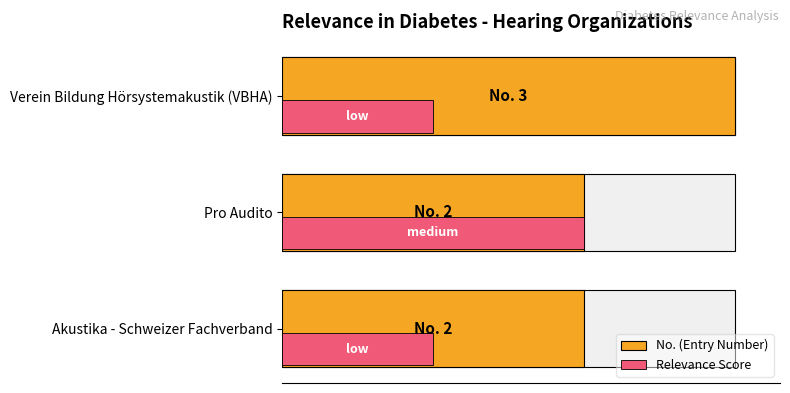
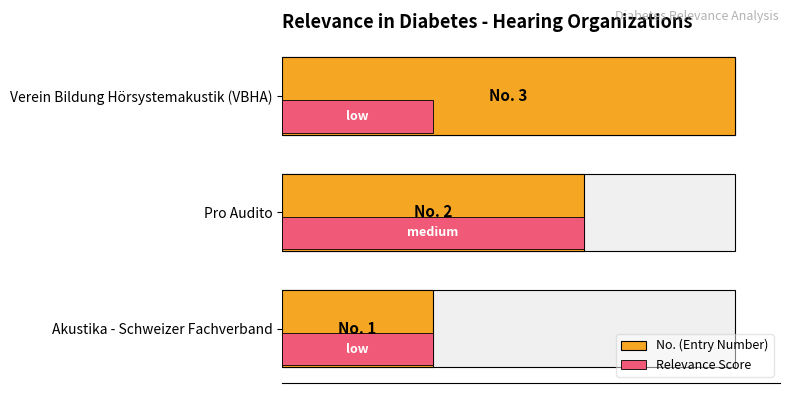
  {
    "No. (Entry Number)": {
      "Verein Bildung Hörsystemakustik (VBHA)": 3,
-     "Akustika - Schweizer Fachverband": 2
+     "Akustika - Schweizer Fachverband": 1
    }
  }
